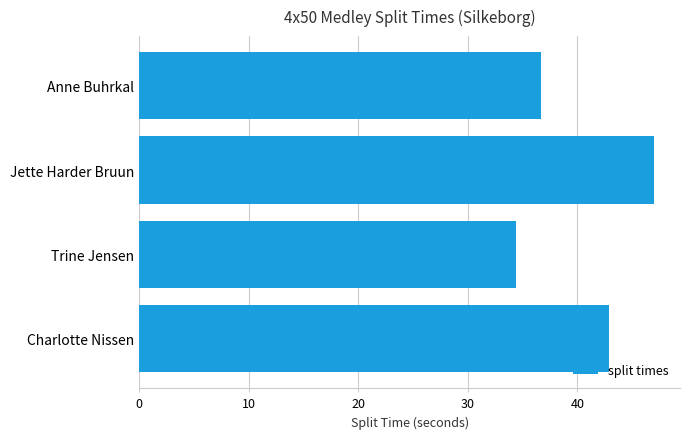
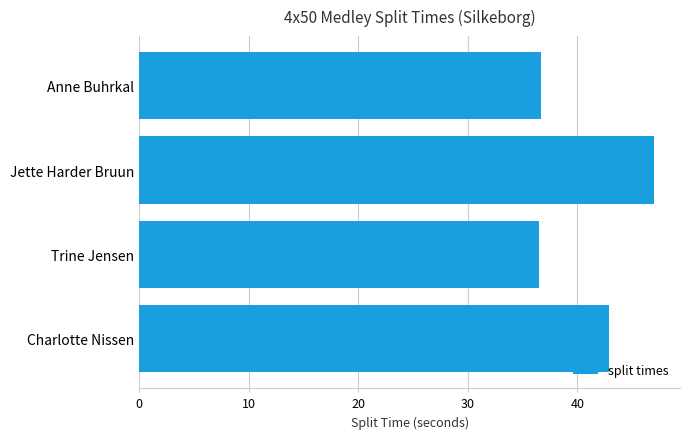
  {
    "Anne Buhrkal": 36.7,
    "Jette Harder Bruun": 47.0,
-   "Trine Jensen": 34.4,
+   "Trine Jensen": 36.5,
    "Charlotte Nissen": 42.9
  }
